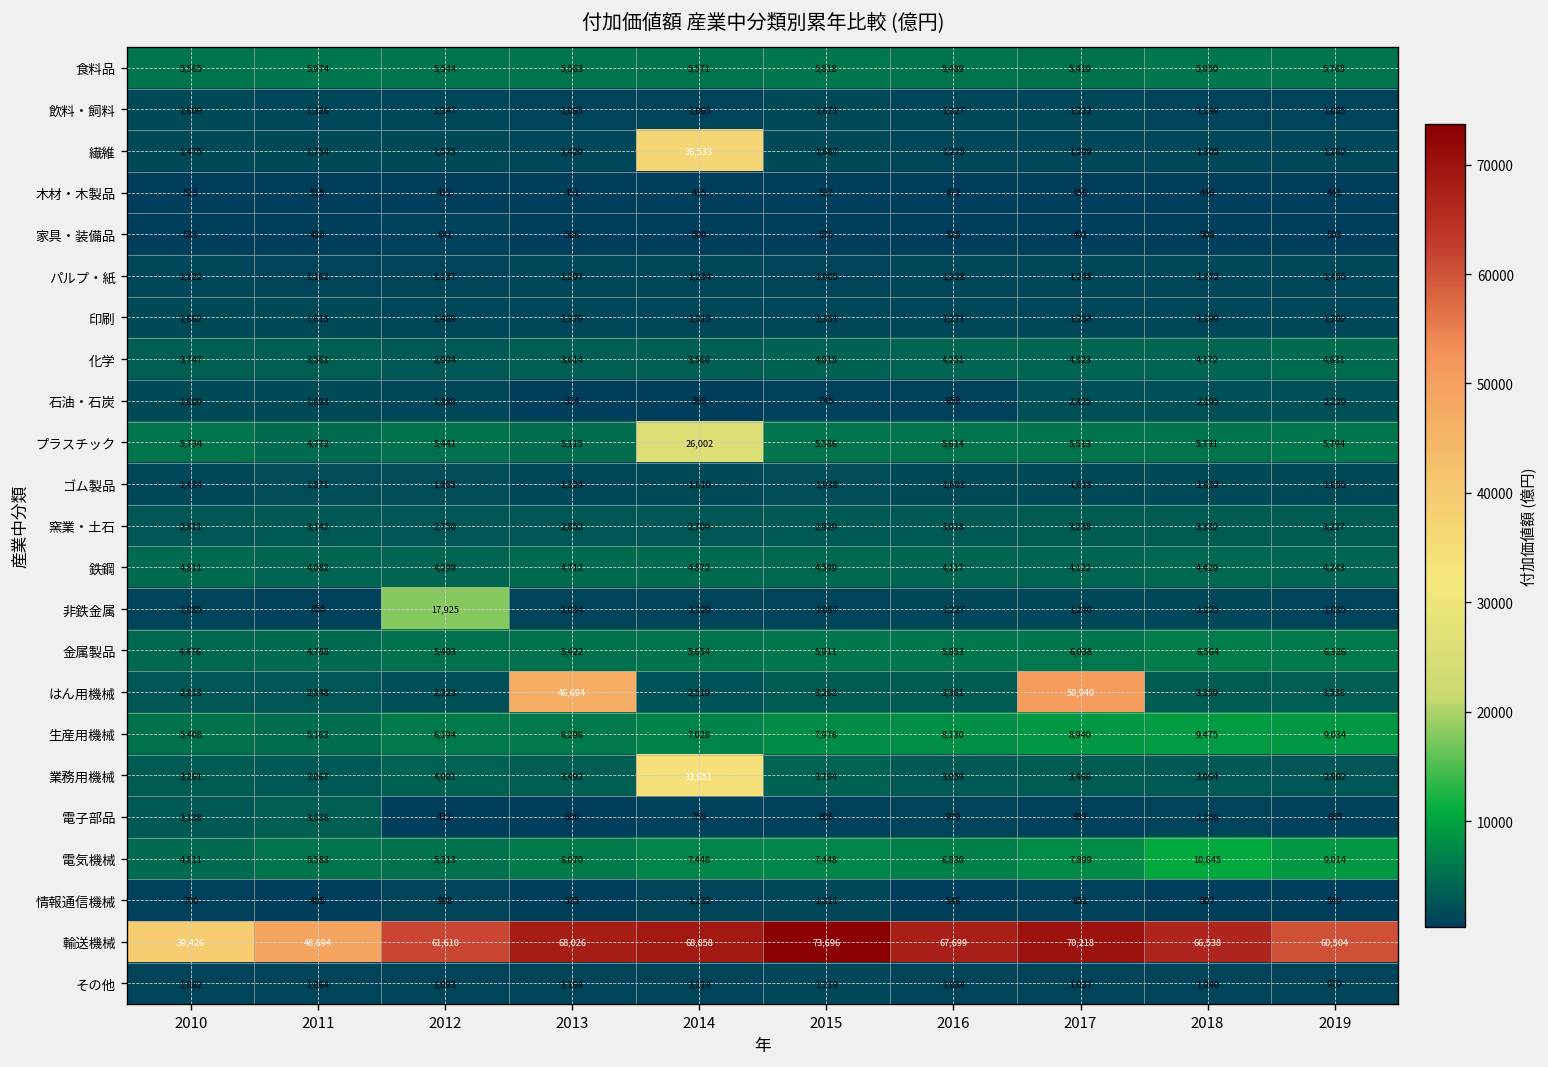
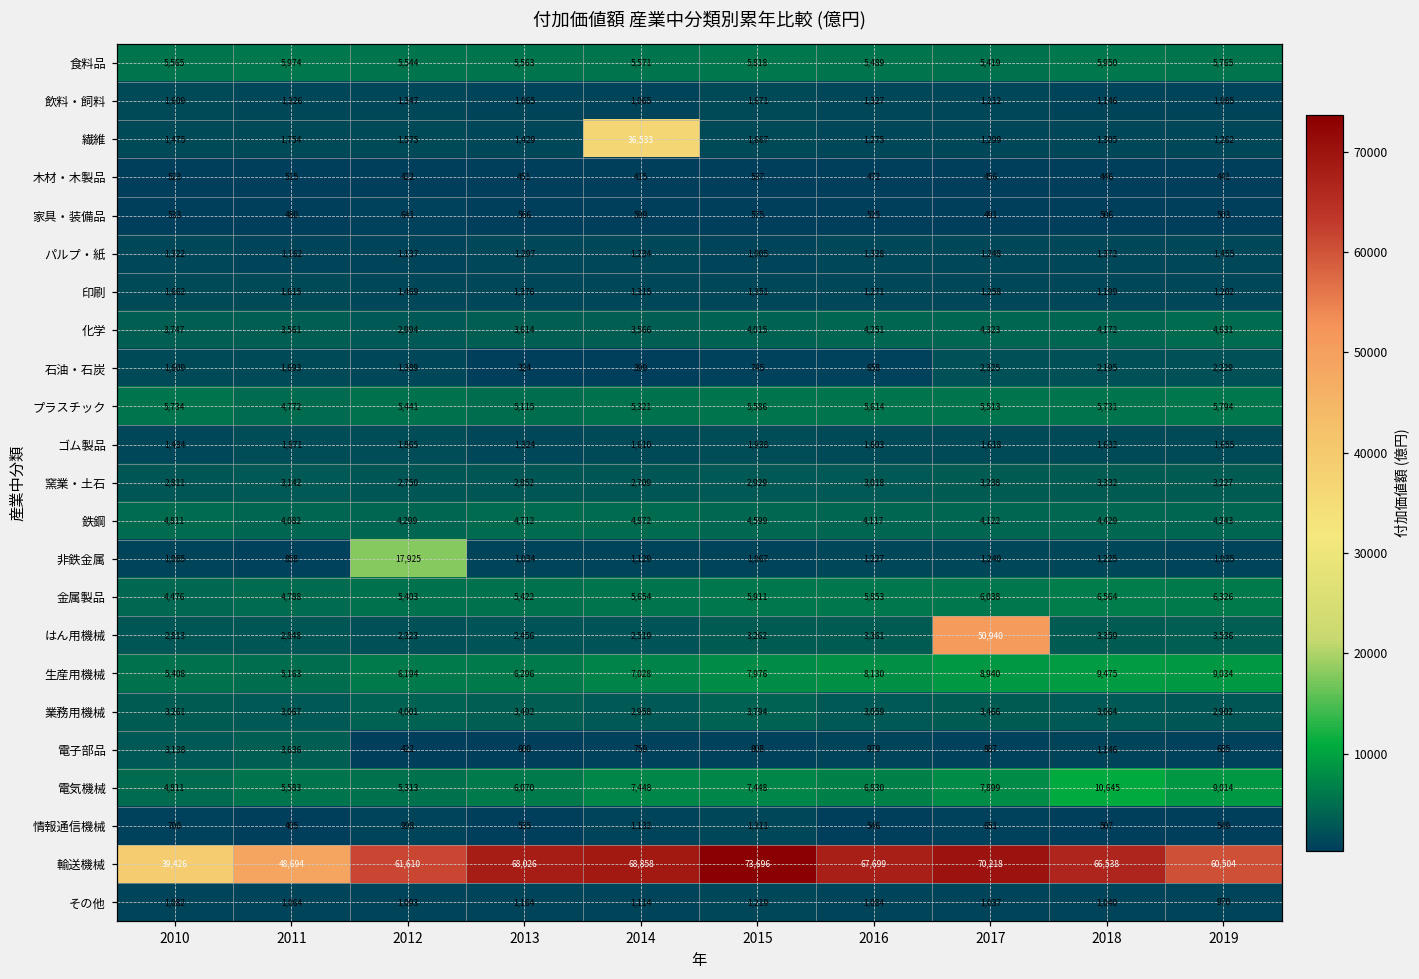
  {
    "プラスチック": {
      "2010": "5,734",
      "2011": "4,772",
      "2012": "5,441",
      "2013": "5,115",
-     "2014": "26,002",
+     "2014": "5,321",
      "2015": "5,586",
      "2016": "5,614",
      "2017": "5,513",
      "2018": "5,731",
      "2019": "5,794"
    },
    "はん用機械": {
      "2010": "2,813",
      "2011": "2,848",
      "2012": "2,323",
-     "2013": "46,694",
+     "2013": "2,456",
      "2014": "2,519",
      "2015": "3,262",
      "2016": "3,361",
      "2017": "50,940",
      "2018": "3,359",
      "2019": "3,536"
    },
    "業務用機械": {
      "2010": "3,261",
      "2011": "3,067",
      "2012": "4,001",
      "2013": "3,492",
-     "2014": "33,651",
+     "2014": "2,958",
      "2015": "3,794",
      "2016": "3,059",
      "2017": "3,466",
      "2018": "3,064",
      "2019": "2,902"
    }
  }
